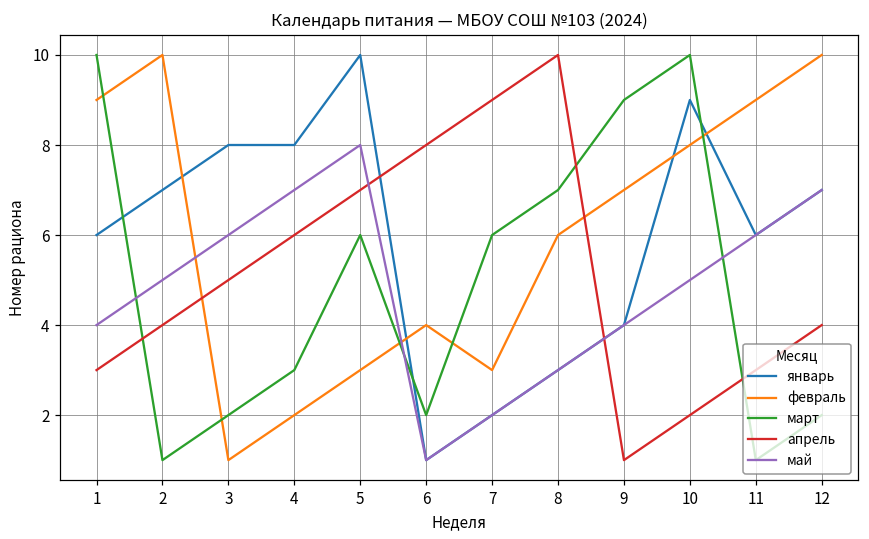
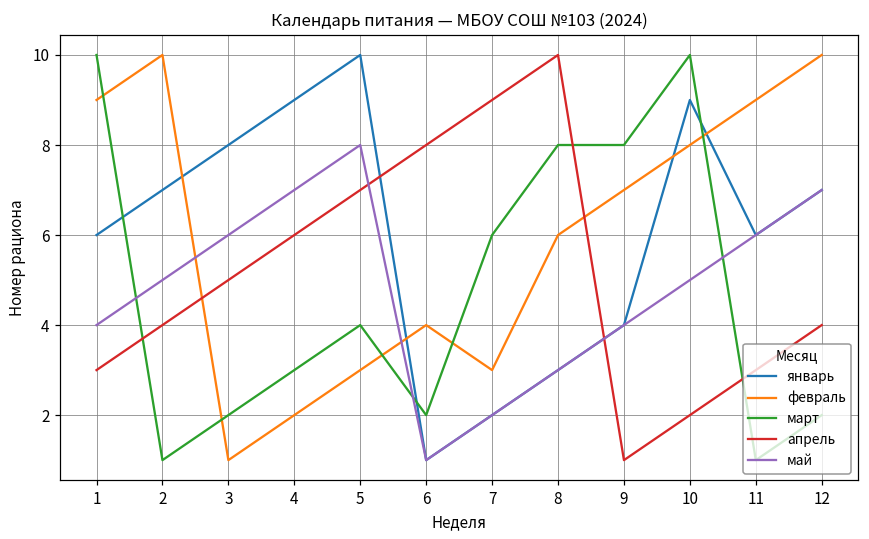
  {
    "январь": {
      "1": 6,
      "2": 7,
      "3": 8,
-     "4": 8,
+     "4": 9,
      "5": 10,
      "10": 9
    },
    "февраль": {
      "1": 9,
      "2": 10,
      "3": 1,
      "4": 2,
      "5": 3,
      "6": 4,
      "7": 3,
      "8": 6,
      "9": 7,
      "10": 8,
      "11": 9,
      "12": 10
    },
    "март": {
      "1": 10,
      "2": 1,
      "3": 2,
      "4": 3,
-     "5": 6,
+     "5": 4,
      "6": 2,
      "7": 6,
-     "8": 7,
-     "9": 9,
+     "8": 8,
+     "9": 8,
      "10": 10
    },
    "апрель": {
      "1": 3,
      "2": 4,
      "3": 5,
      "4": 6,
      "5": 7,
      "6": 8,
      "7": 9,
      "8": 10,
      "9": 1,
      "10": 2,
      "12": 4
    },
    "май": {
      "1": 4,
      "2": 5,
      "3": 6,
      "4": 7,
      "5": 8,
      "10": 5
    }
  }
